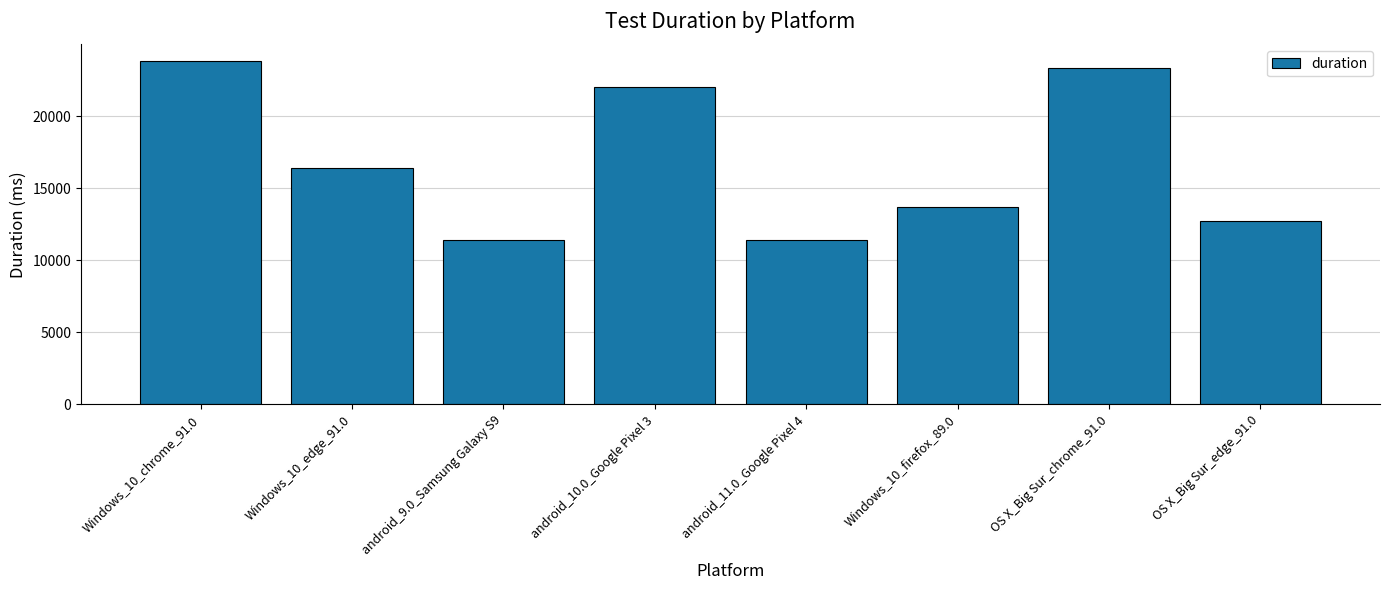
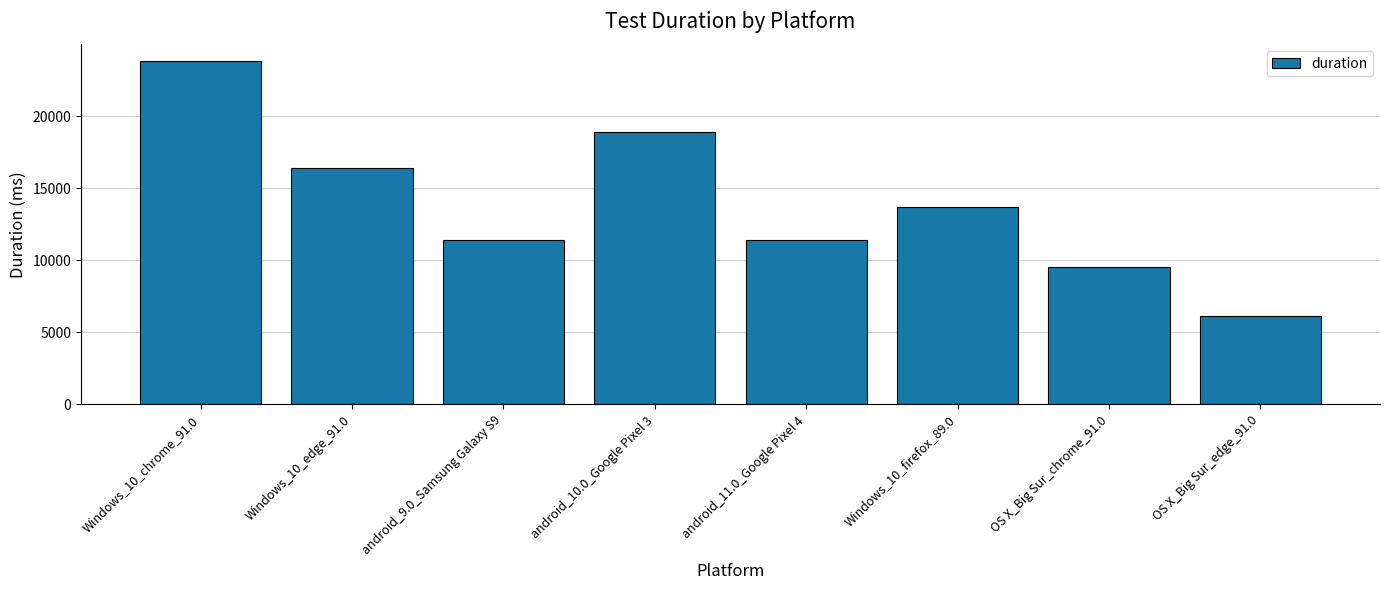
  {
    "Windows_10_chrome_91.0": 23800,
    "Windows_10_edge_91.0": 16400,
    "android_9.0_Samsung Galaxy S9": 11400,
-   "android_10.0_Google Pixel 3": 22000,
+   "android_10.0_Google Pixel 3": 18900,
    "android_11.0_Google Pixel 4": 11400,
    "Windows_10_firefox_89.0": 13700,
-   "OS X_Big Sur_chrome_91.0": 23300,
-   "OS X_Big Sur_edge_91.0": 12700
+   "OS X_Big Sur_chrome_91.0": 9500,
+   "OS X_Big Sur_edge_91.0": 6100
  }
